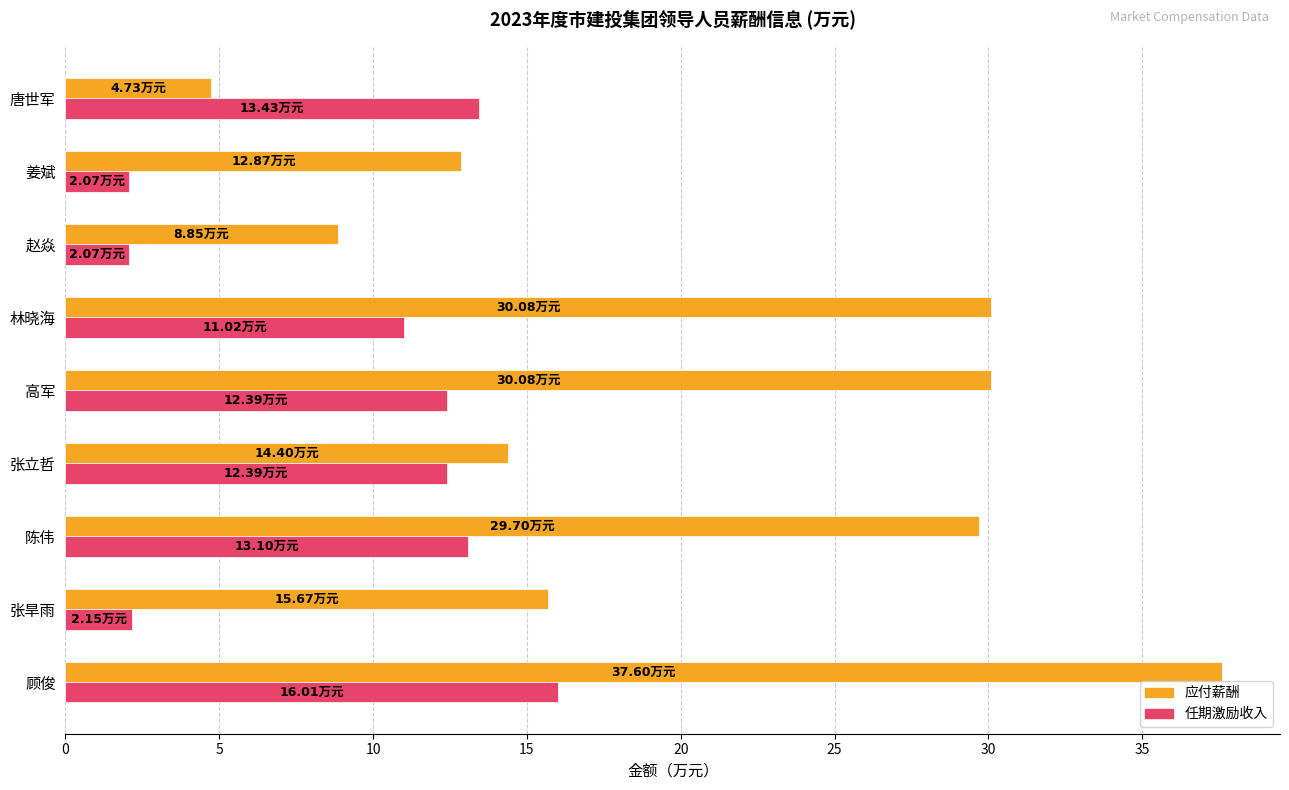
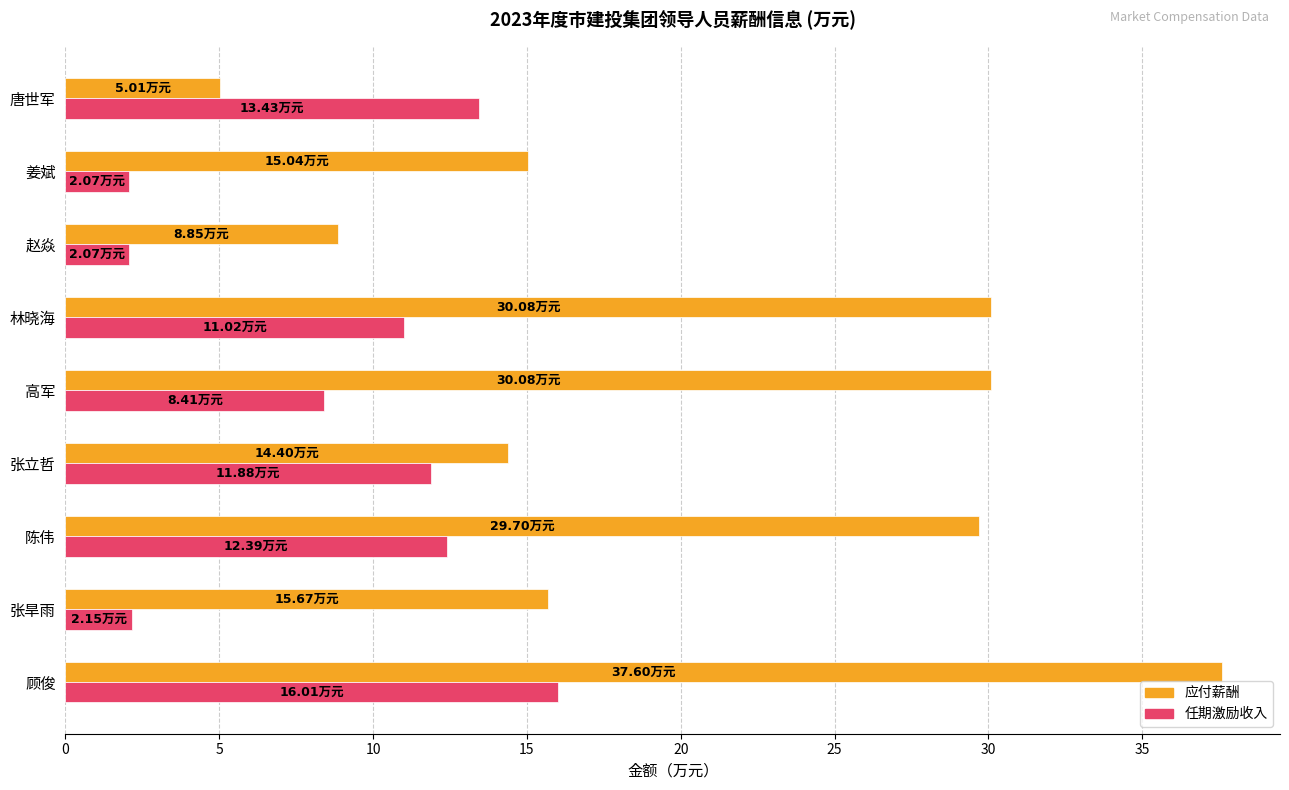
  {
    "应付薪酬": {
-     "唐世军": 4.73,
-     "姜斌": 12.87,
+     "唐世军": 5.01,
+     "姜斌": 15.04,
      "赵焱": 8.85,
      "林晓海": 30.08,
      "高军": 30.08,
      "张立哲": 14.40,
      "陈伟": 29.70,
      "张旱雨": 15.67,
      "顾俊": 37.60
    },
    "任期激励收入": {
      "唐世军": 13.43,
      "姜斌": 2.07,
      "赵焱": 2.07,
      "林晓海": 11.02,
-     "高军": 12.39,
-     "张立哲": 12.39,
-     "陈伟": 13.10,
+     "高军": 8.41,
+     "张立哲": 11.88,
+     "陈伟": 12.39,
      "张旱雨": 2.15,
      "顾俊": 16.01
    }
  }
